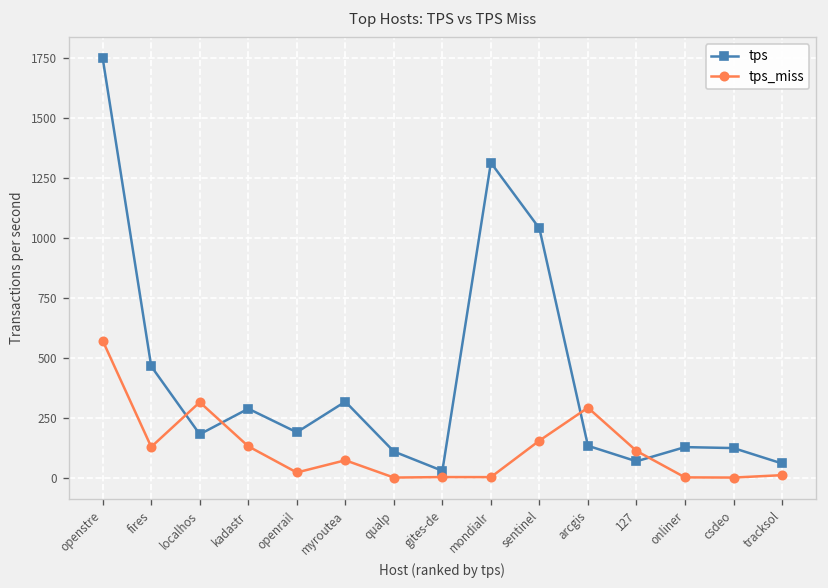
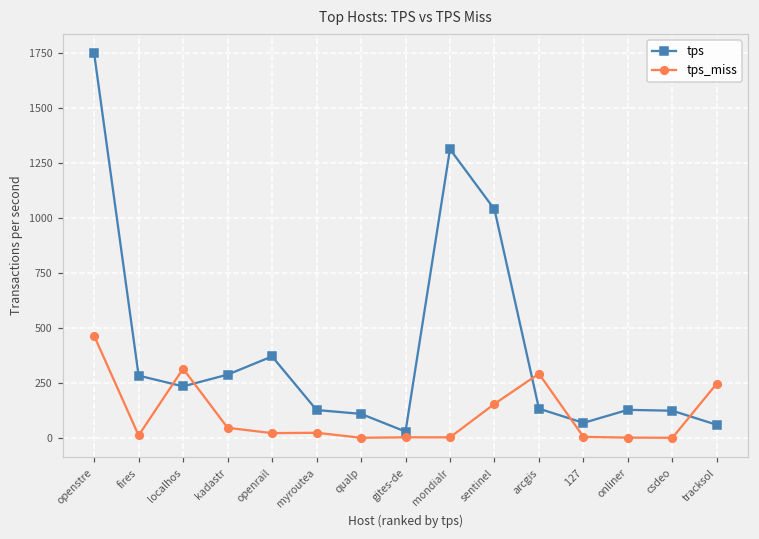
  {
    "tps": {
      "openstre": 1750,
-     "fires": 460,
-     "localhos": 180,
+     "fires": 280,
+     "localhos": 230,
      "kadastr": 290,
-     "openrail": 190,
-     "myroutea": 320,
+     "openrail": 370,
+     "myroutea": 130,
      "qualp": 110,
      "gites-de": 30,
      "mondialr": 1310,
      "sentinel": 1040,
      "arcgis": 130,
      "127": 70,
      "onliner": 130,
      "csdeo": 120,
      "tracksol": 60
    },
    "tps_miss": {
-     "openstre": 570,
-     "fires": 130,
+     "openstre": 460,
+     "fires": 10,
      "localhos": 310,
-     "kadastr": 130,
+     "kadastr": 50,
      "openrail": 20,
-     "myroutea": 70,
+     "myroutea": 20,
      "qualp": 0,
      "gites-de": 0,
      "mondialr": 0,
      "sentinel": 150,
      "arcgis": 290,
-     "127": 110,
+     "127": 0,
      "onliner": 0,
      "csdeo": 0,
-     "tracksol": 10
+     "tracksol": 250
    }
  }
